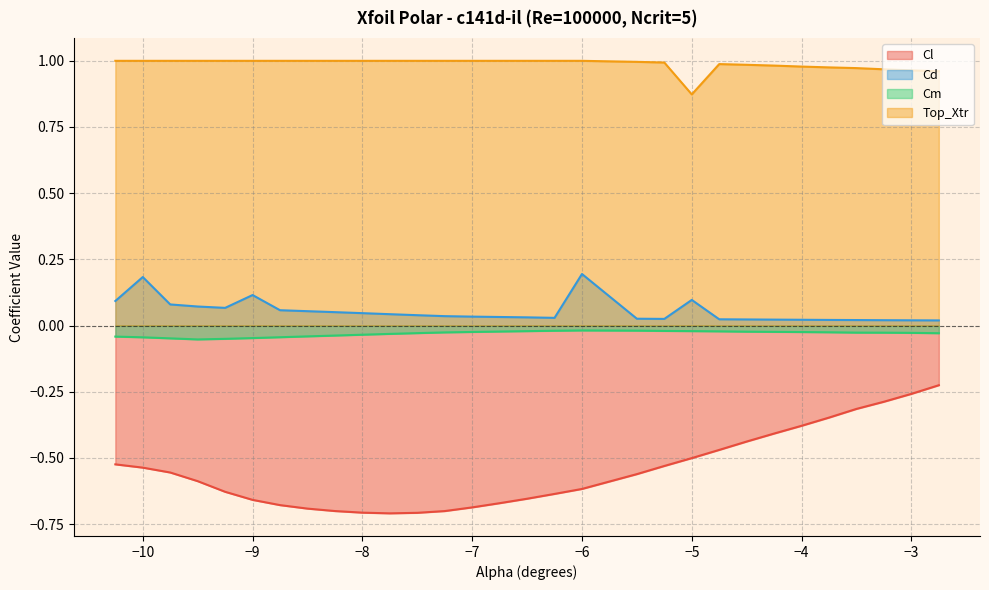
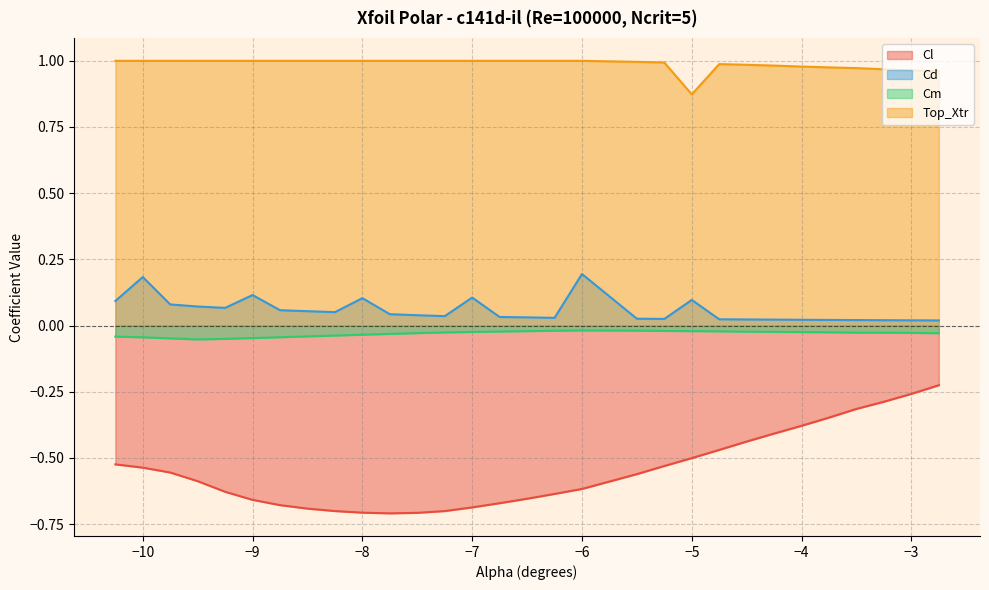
  {
    "Cd": {
      "−10": 0.18,
      "−9": 0.12,
-     "−8": 0.05,
-     "−7": 0.03,
+     "−8": 0.10,
+     "−7": 0.11,
      "−6": 0.19,
      "−5": 0.10,
      "−4": 0.02,
      "−3": 0.02
    },
    "Top_Xtr": {
      "−10": 1.00,
      "−9": 1.00,
      "−8": 1.00,
      "−7": 1.00,
      "−6": 1.00,
      "−5": 0.87,
      "−4": 0.98
    }
  }
